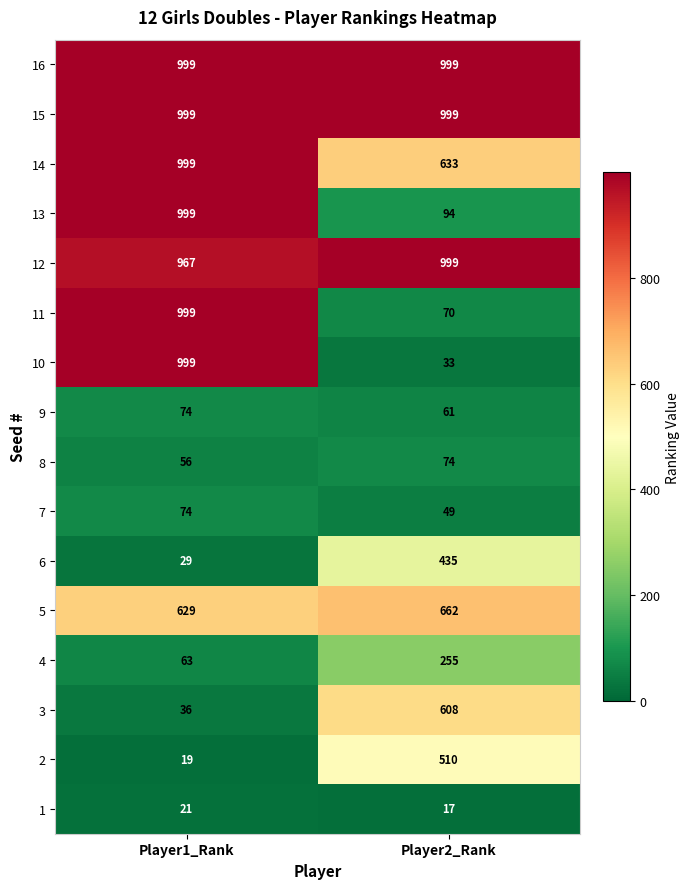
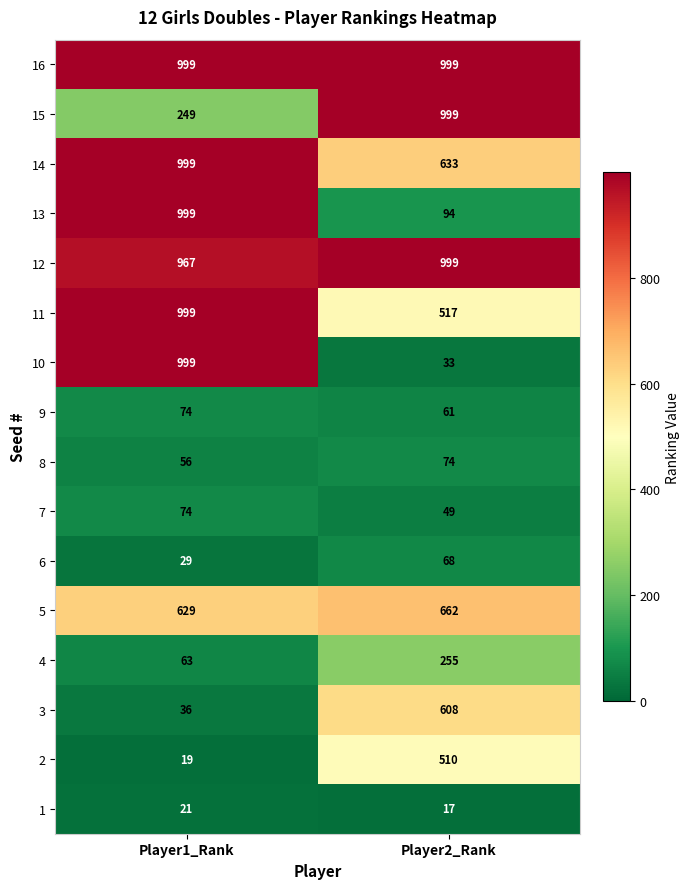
  {
    "16": {
      "Player1_Rank": 999,
      "Player2_Rank": 999
    },
    "15": {
-     "Player1_Rank": 999,
+     "Player1_Rank": 249,
      "Player2_Rank": 999
    },
    "14": {
      "Player1_Rank": 999,
      "Player2_Rank": 633
    },
    "13": {
      "Player1_Rank": 999,
      "Player2_Rank": 94
    },
    "12": {
      "Player1_Rank": 967,
      "Player2_Rank": 999
    },
    "11": {
      "Player1_Rank": 999,
-     "Player2_Rank": 70
+     "Player2_Rank": 517
    },
    "10": {
      "Player1_Rank": 999,
      "Player2_Rank": 33
    },
    "9": {
      "Player1_Rank": 74,
      "Player2_Rank": 61
    },
    "8": {
      "Player1_Rank": 56,
      "Player2_Rank": 74
    },
    "7": {
      "Player1_Rank": 74,
      "Player2_Rank": 49
    },
    "6": {
      "Player1_Rank": 29,
-     "Player2_Rank": 435
+     "Player2_Rank": 68
    },
    "5": {
      "Player1_Rank": 629,
      "Player2_Rank": 662
    },
    "4": {
      "Player1_Rank": 63,
      "Player2_Rank": 255
    },
    "3": {
      "Player1_Rank": 36,
      "Player2_Rank": 608
    },
    "2": {
      "Player1_Rank": 19,
      "Player2_Rank": 510
    },
    "1": {
      "Player1_Rank": 21,
      "Player2_Rank": 17
    }
  }
